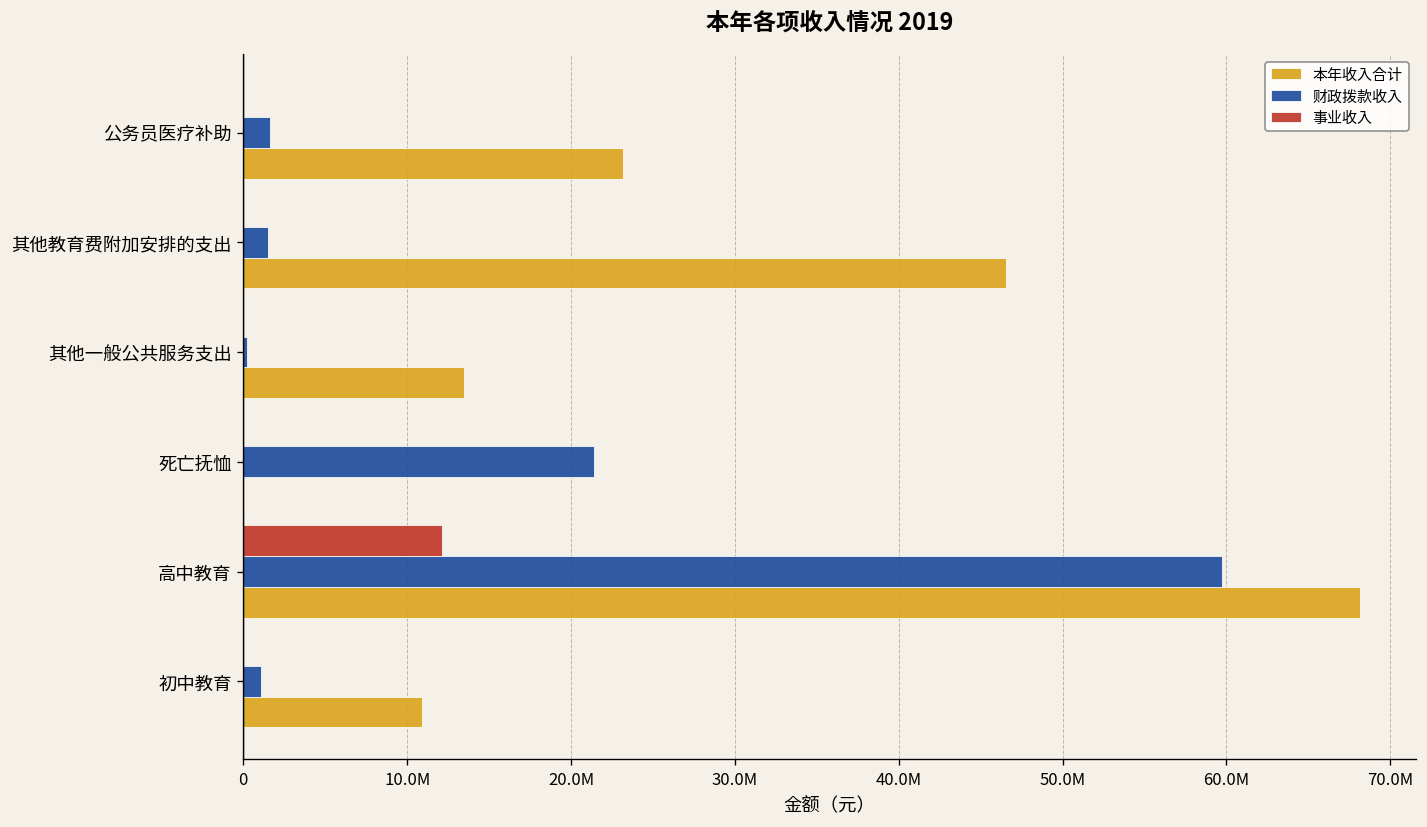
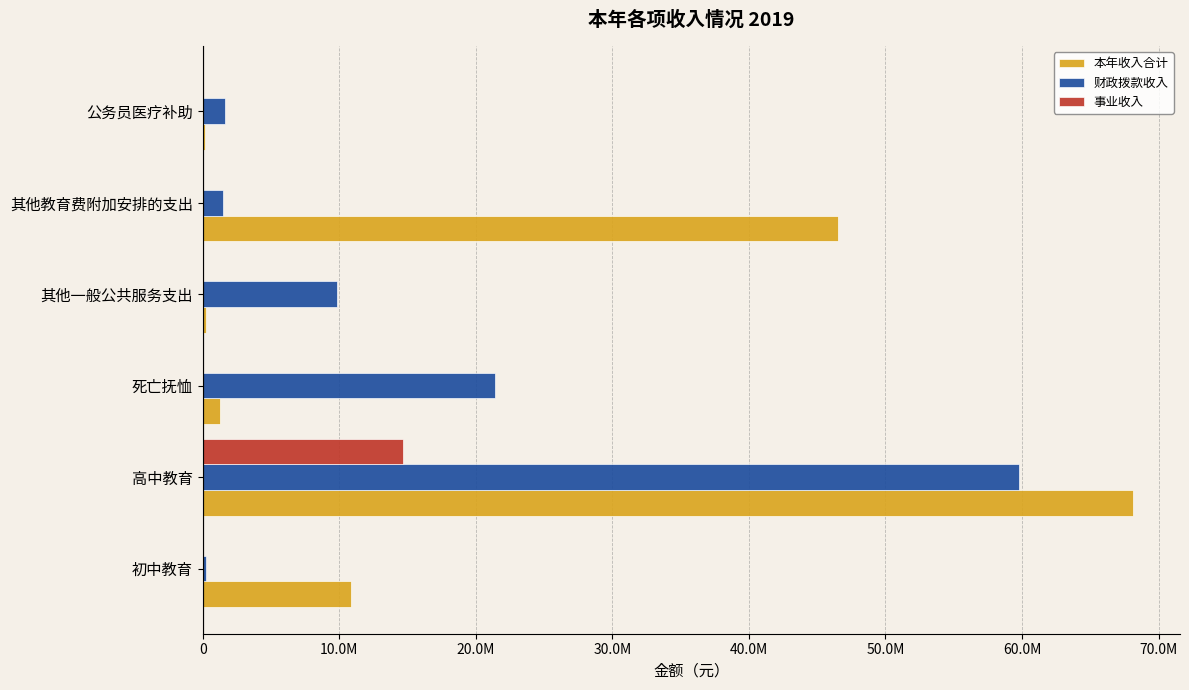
  {
    "本年收入合计": {
-     "公务员医疗补助": 23200000,
+     "公务员医疗补助": 100000,
      "其他教育费附加安排的支出": 46500000,
-     "其他一般公共服务支出": 13500000,
-     "死亡抚恤": 0,
+     "其他一般公共服务支出": 200000,
+     "死亡抚恤": 1200000,
      "高中教育": 68200000,
      "初中教育": 10900000
    },
    "财政拨款收入": {
      "公务员医疗补助": 1600000,
      "其他教育费附加安排的支出": 1500000,
-     "其他一般公共服务支出": 200000,
+     "其他一般公共服务支出": 9800000,
      "死亡抚恤": 21400000,
      "高中教育": 59700000,
-     "初中教育": 1100000
+     "初中教育": 200000
    },
    "事业收入": {
      "公务员医疗补助": 0,
      "其他教育费附加安排的支出": 0,
      "其他一般公共服务支出": 0,
      "死亡抚恤": 0,
-     "高中教育": 12100000,
+     "高中教育": 14700000,
      "初中教育": 0
    }
  }
